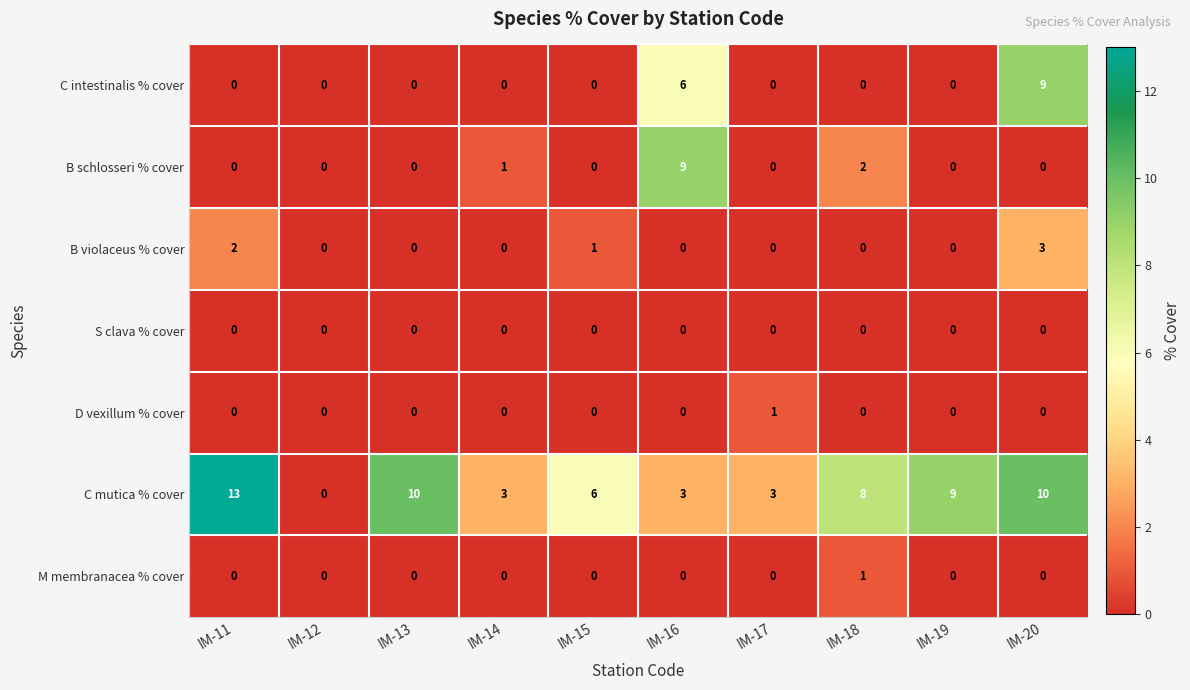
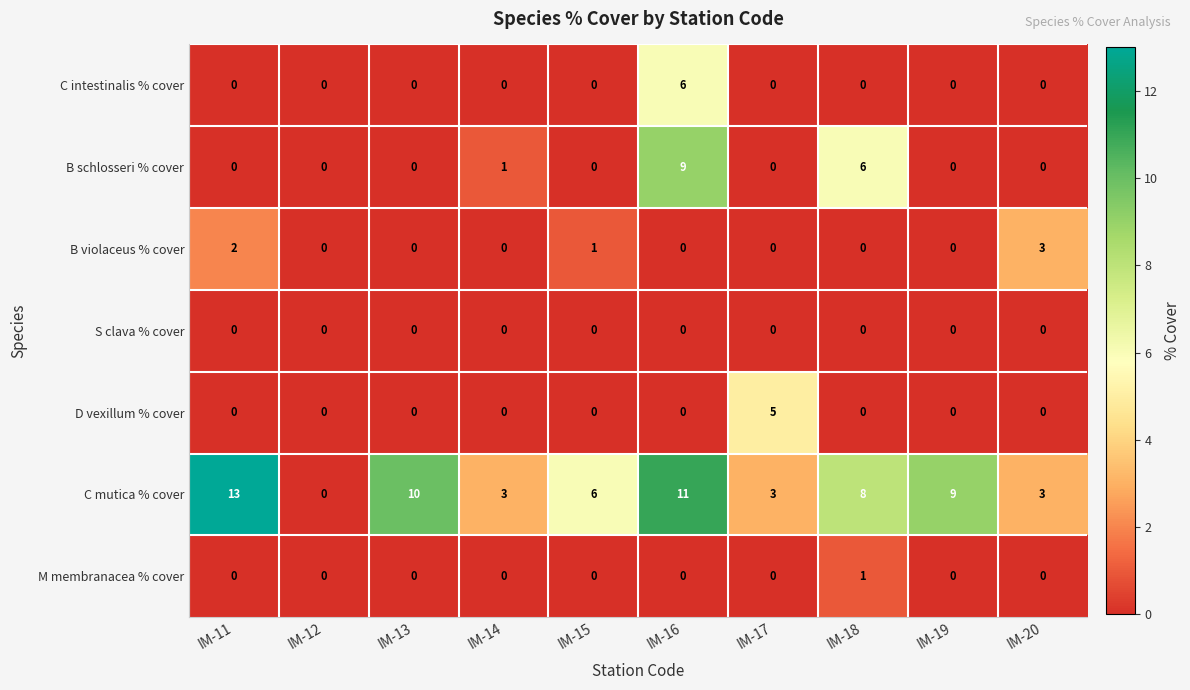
  {
    "C intestinalis % cover": {
      "IM-11": 0,
      "IM-12": 0,
      "IM-13": 0,
      "IM-14": 0,
      "IM-15": 0,
      "IM-16": 6,
      "IM-17": 0,
      "IM-18": 0,
      "IM-19": 0,
-     "IM-20": 9
+     "IM-20": 0
    },
    "B schlosseri % cover": {
      "IM-11": 0,
      "IM-12": 0,
      "IM-13": 0,
      "IM-14": 1,
      "IM-15": 0,
      "IM-16": 9,
      "IM-17": 0,
-     "IM-18": 2,
+     "IM-18": 6,
      "IM-19": 0,
      "IM-20": 0
    },
    "B violaceus % cover": {
      "IM-11": 2,
      "IM-12": 0,
      "IM-13": 0,
      "IM-14": 0,
      "IM-15": 1,
      "IM-16": 0,
      "IM-17": 0,
      "IM-18": 0,
      "IM-19": 0,
      "IM-20": 3
    },
    "S clava % cover": {
      "IM-11": 0,
      "IM-12": 0,
      "IM-13": 0,
      "IM-14": 0,
      "IM-15": 0,
      "IM-16": 0,
      "IM-17": 0,
      "IM-18": 0,
      "IM-19": 0,
      "IM-20": 0
    },
    "D vexillum % cover": {
      "IM-11": 0,
      "IM-12": 0,
      "IM-13": 0,
      "IM-14": 0,
      "IM-15": 0,
      "IM-16": 0,
-     "IM-17": 1,
+     "IM-17": 5,
      "IM-18": 0,
      "IM-19": 0,
      "IM-20": 0
    },
    "C mutica % cover": {
      "IM-11": 13,
      "IM-12": 0,
      "IM-13": 10,
      "IM-14": 3,
      "IM-15": 6,
-     "IM-16": 3,
+     "IM-16": 11,
      "IM-17": 3,
      "IM-18": 8,
      "IM-19": 9,
-     "IM-20": 10
+     "IM-20": 3
    },
    "M membranacea % cover": {
      "IM-11": 0,
      "IM-12": 0,
      "IM-13": 0,
      "IM-14": 0,
      "IM-15": 0,
      "IM-16": 0,
      "IM-17": 0,
      "IM-18": 1,
      "IM-19": 0,
      "IM-20": 0
    }
  }
